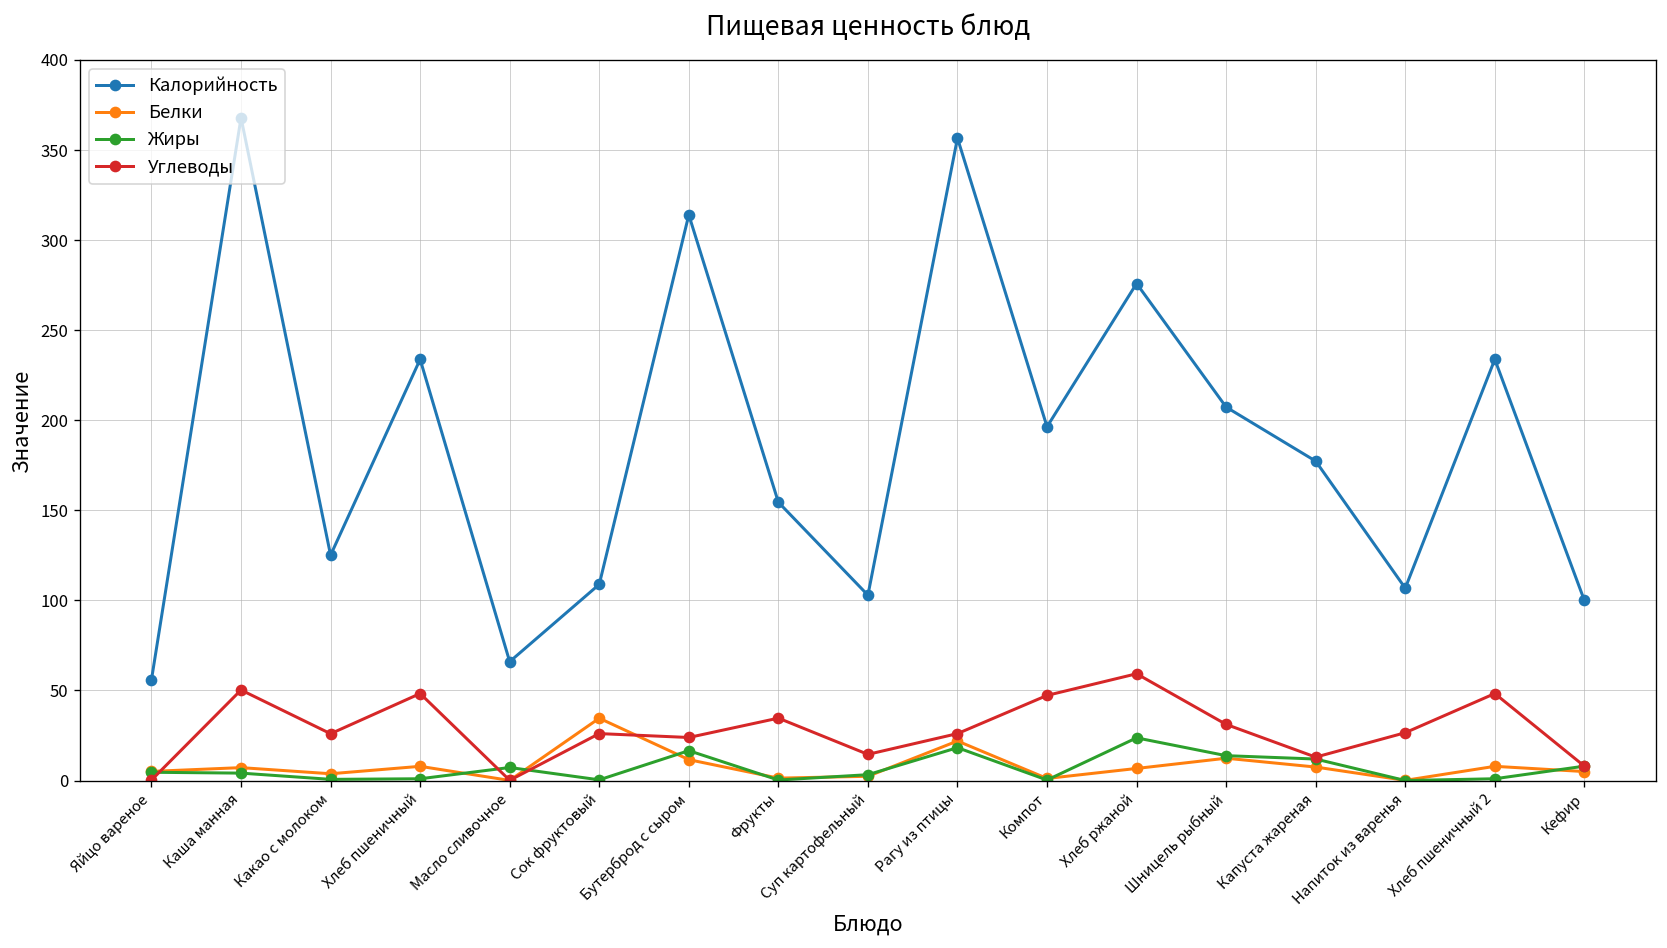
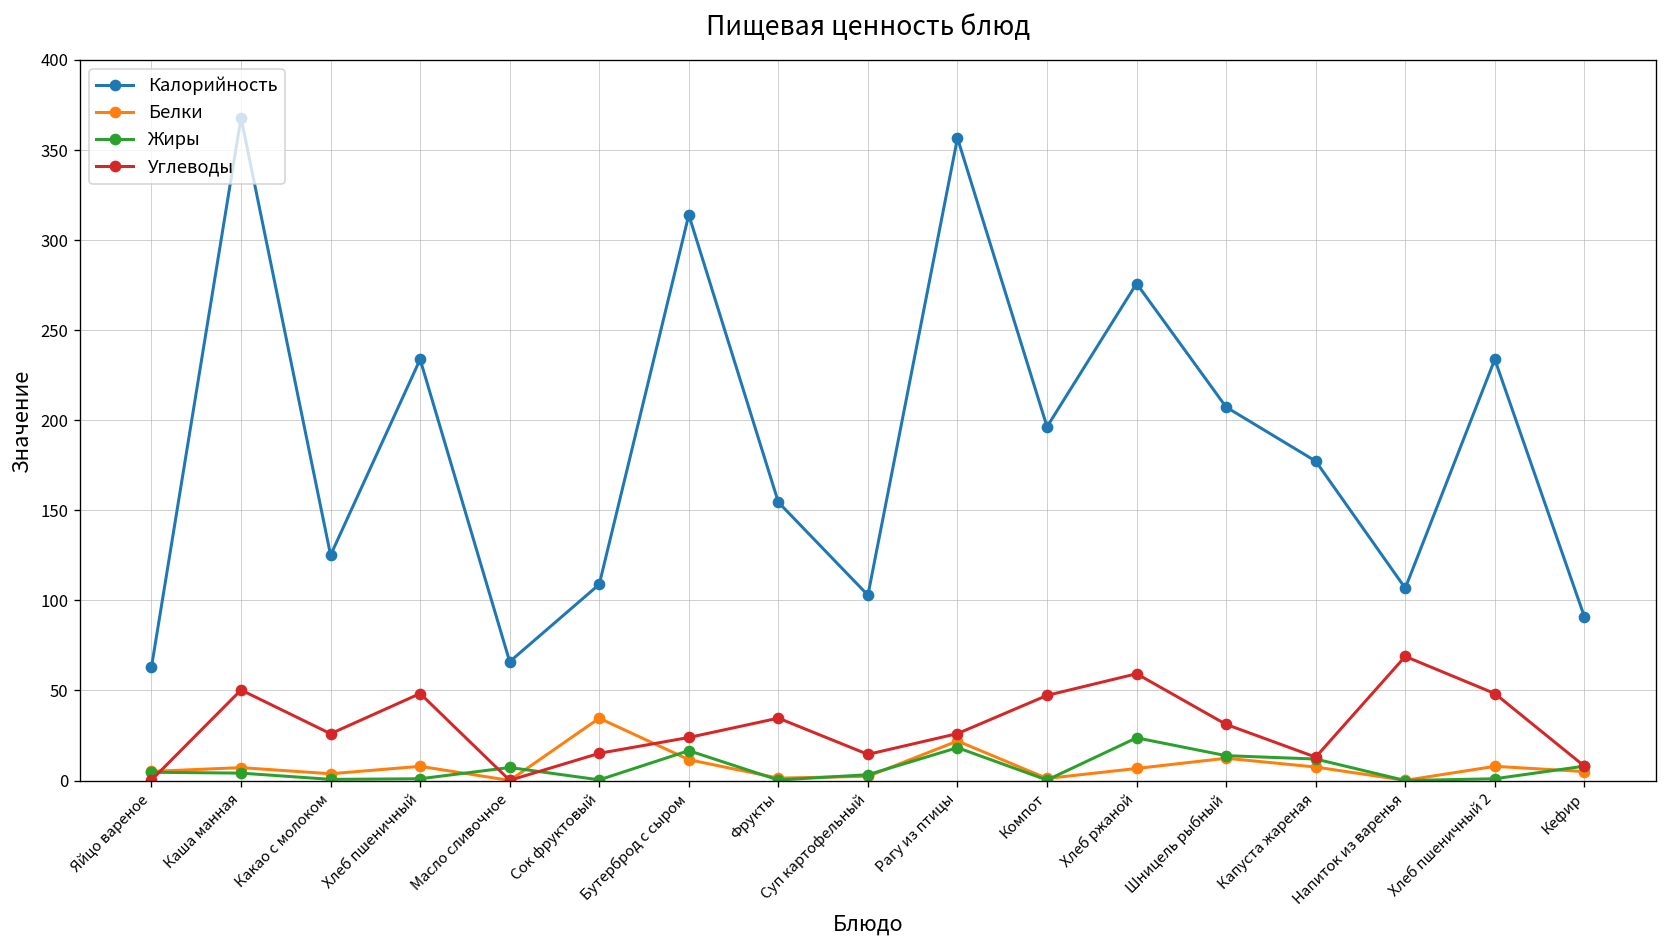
  {
    "Калорийность": {
-     "Яйцо вареное": 56,
+     "Яйцо вареное": 63,
      "Какао с молоком": 125,
      "Хлеб пшеничный": 234,
      "Масло сливочное": 66,
      "Сок фруктовый": 109,
      "Бутерброд с сыром": 314,
      "Фрукты": 155,
      "Суп картофельный": 103,
      "Рагу из птицы": 357,
      "Компот": 196,
      "Хлеб ржаной": 276,
      "Шницель рыбный": 207,
      "Капуста жареная": 177,
      "Напиток из варенья": 107,
      "Хлеб пшеничный 2": 234,
-     "Кефир": 100
+     "Кефир": 91
    },
    "Белки": {
      "Каша манная": 7,
      "Какао с молоком": 4,
      "Хлеб пшеничный": 8,
      "Сок фруктовый": 35,
      "Бутерброд с сыром": 12,
      "Рагу из птицы": 22,
      "Хлеб ржаной": 7,
      "Капуста жареная": 8,
      "Хлеб пшеничный 2": 8,
      "Кефир": 5
    },
    "Жиры": {
      "Каша манная": 4,
      "Какао с молоком": 1,
      "Хлеб пшеничный": 1,
      "Масло сливочное": 7,
      "Сок фруктовый": 0,
      "Бутерброд с сыром": 17,
      "Рагу из птицы": 18,
      "Хлеб ржаной": 24,
      "Хлеб пшеничный 2": 1
    },
    "Углеводы": {
      "Яйцо вареное": 0,
      "Каша манная": 50,
      "Какао с молоком": 26,
      "Хлеб пшеничный": 48,
-     "Сок фруктовый": 26,
+     "Сок фруктовый": 15,
      "Бутерброд с сыром": 24,
      "Фрукты": 35,
      "Суп картофельный": 15,
      "Рагу из птицы": 26,
      "Компот": 47,
      "Хлеб ржаной": 59,
      "Шницель рыбный": 31,
-     "Напиток из варенья": 27,
+     "Напиток из варенья": 69,
      "Хлеб пшеничный 2": 48
    }
  }
